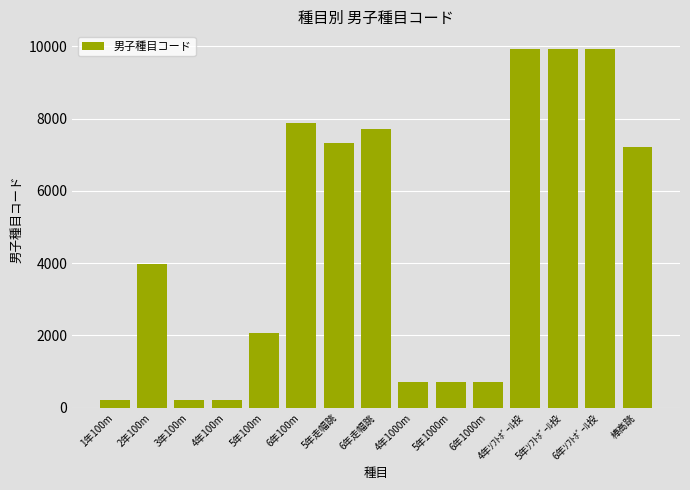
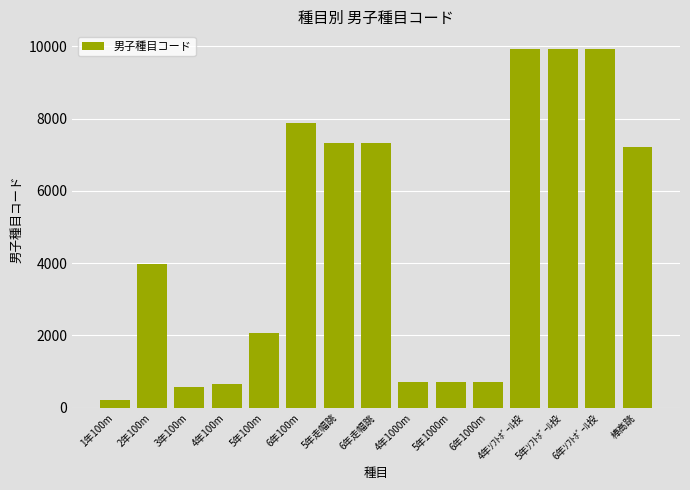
  {
    "1年100m": 200,
    "2年100m": 4000,
-   "3年100m": 200,
-   "4年100m": 200,
+   "3年100m": 600,
+   "4年100m": 600,
    "5年100m": 2100,
    "6年100m": 7900,
    "5年走幅跳": 7300,
-   "6年走幅跳": 7700,
+   "6年走幅跳": 7300,
    "4年1000m": 700,
    "5年1000m": 700,
    "6年1000m": 700,
    "4年ｿﾌﾄﾎﾞｰﾙ投": 9900,
    "5年ｿﾌﾄﾎﾞｰﾙ投": 9900,
    "6年ｿﾌﾄﾎﾞｰﾙ投": 9900,
    "棒高跳": 7200
  }
